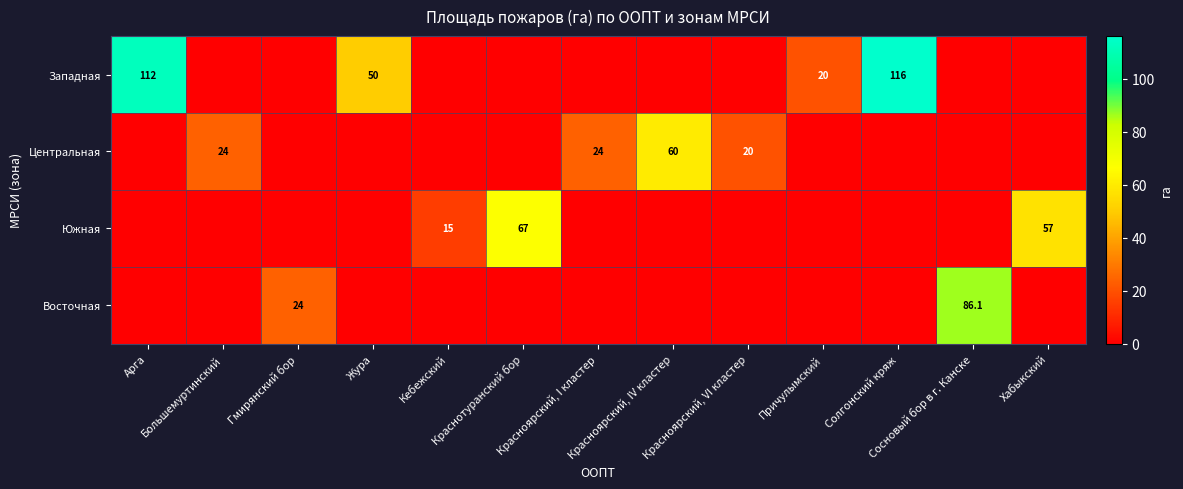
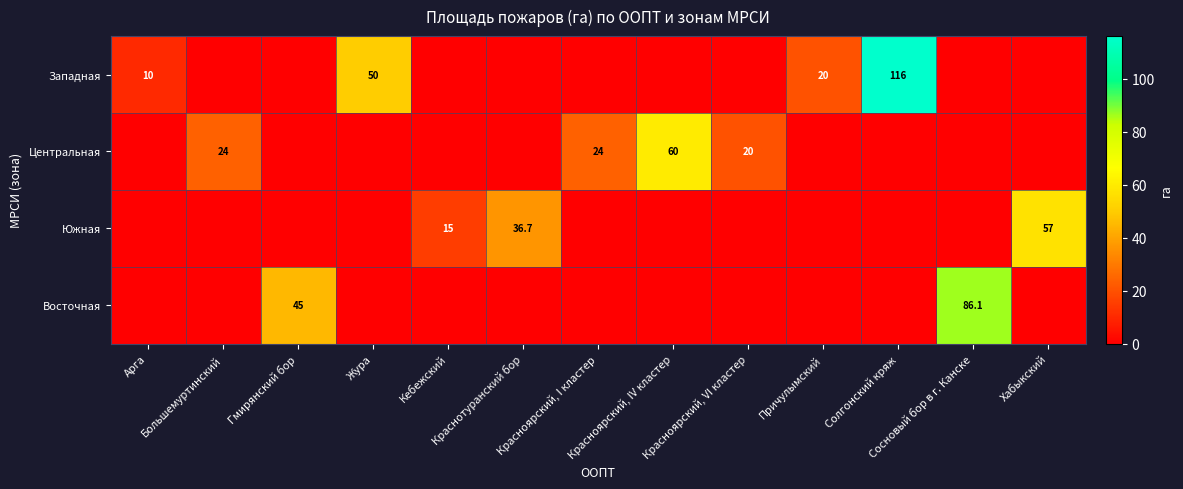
  {
    "Западная": {
-     "Арга": 112,
+     "Арга": 10,
      "Жура": 50,
      "Причулымский": 20,
      "Солгонский кряж": 116
    },
    "Центральная": {
      "Большемуртинский": 24,
      "Красноярский, I кластер": 24,
      "Красноярский, IV кластер": 60,
      "Красноярский, VI кластер": 20
    },
    "Южная": {
      "Кебежский": 15,
-     "Краснотуранский бор": 67,
+     "Краснотуранский бор": 36.7,
      "Хабыкский": 57
    },
    "Восточная": {
-     "Гмирянский бор": 24,
+     "Гмирянский бор": 45,
      "Сосновый бор в г. Канске": 86.1
    }
  }
